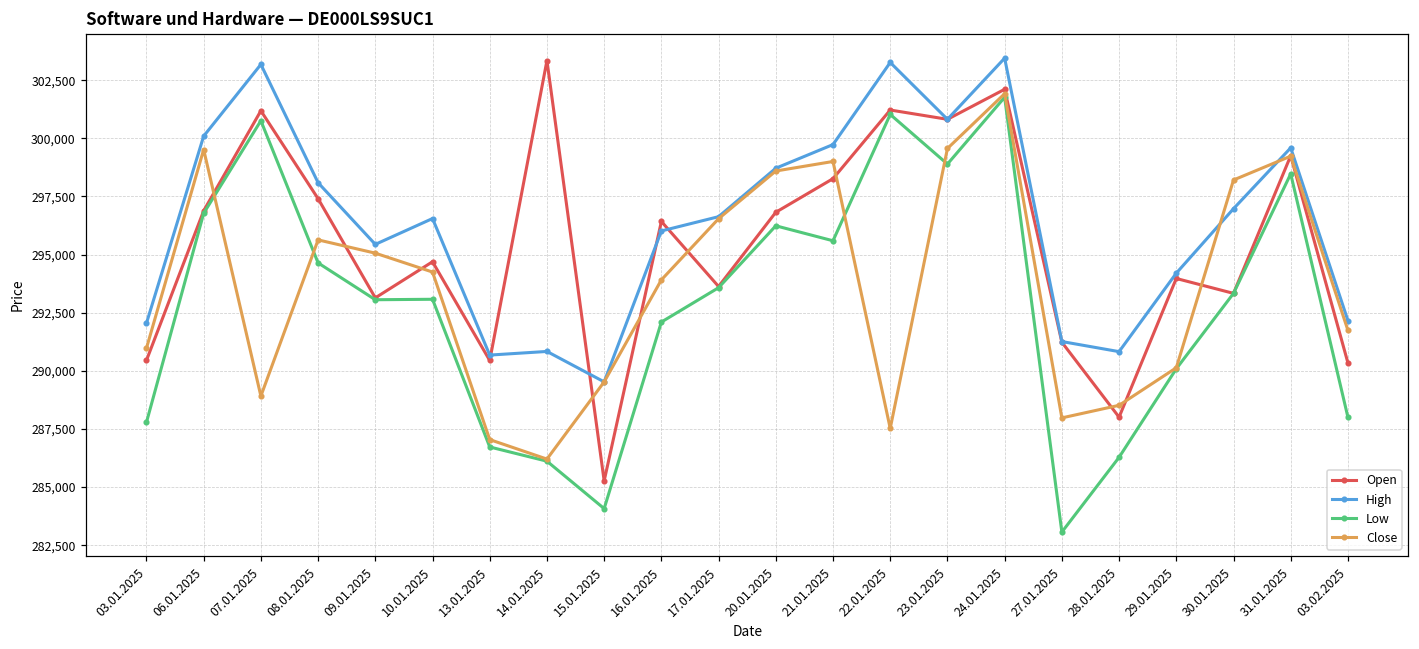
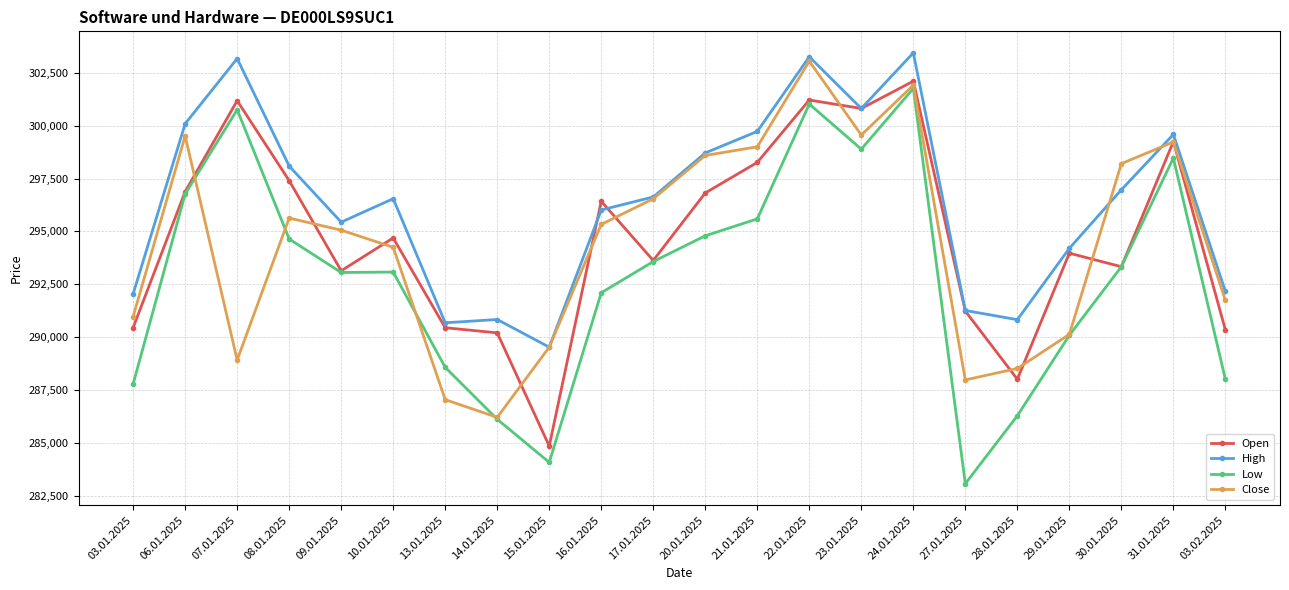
  {
    "Open": {
      "03.01.2025": "290,500",
      "07.01.2025": "301,200",
      "08.01.2025": "297,400",
      "10.01.2025": "294,700",
      "13.01.2025": "290,400",
-     "14.01.2025": "303,300",
-     "15.01.2025": "285,300",
+     "14.01.2025": "290,200",
+     "15.01.2025": "284,800",
      "16.01.2025": "296,400",
      "20.01.2025": "296,800",
      "21.01.2025": "298,300",
      "22.01.2025": "301,200",
      "24.01.2025": "302,100",
      "28.01.2025": "288,000",
      "29.01.2025": "294,000",
      "03.02.2025": "290,300"
    },
    "High": {
      "03.01.2025": "292,000",
      "06.01.2025": "300,100",
      "07.01.2025": "303,200",
      "08.01.2025": "298,100",
      "09.01.2025": "295,400",
      "10.01.2025": "296,600",
      "13.01.2025": "290,700",
      "14.01.2025": "290,800",
      "16.01.2025": "296,000",
      "20.01.2025": "298,700",
      "21.01.2025": "299,700",
      "22.01.2025": "303,300",
      "24.01.2025": "303,400",
      "28.01.2025": "290,800",
      "29.01.2025": "294,200",
      "30.01.2025": "297,000",
      "31.01.2025": "299,600",
      "03.02.2025": "292,200"
    },
    "Low": {
      "03.01.2025": "287,800",
      "07.01.2025": "300,800",
      "08.01.2025": "294,600",
      "10.01.2025": "293,100",
-     "13.01.2025": "286,700",
+     "13.01.2025": "288,600",
      "15.01.2025": "284,100",
      "16.01.2025": "292,100",
-     "20.01.2025": "296,200",
+     "20.01.2025": "294,800",
      "21.01.2025": "295,600",
      "22.01.2025": "301,000",
      "23.01.2025": "298,900",
      "24.01.2025": "301,800",
      "27.01.2025": "283,100",
      "28.01.2025": "286,300",
      "31.01.2025": "298,500",
      "03.02.2025": "288,000"
    },
    "Close": {
      "03.01.2025": "291,000",
      "06.01.2025": "299,500",
      "07.01.2025": "288,900",
      "08.01.2025": "295,600",
      "09.01.2025": "295,100",
      "10.01.2025": "294,200",
      "13.01.2025": "287,000",
-     "16.01.2025": "293,900",
+     "16.01.2025": "295,300",
      "20.01.2025": "298,600",
      "21.01.2025": "299,000",
-     "22.01.2025": "287,500",
+     "22.01.2025": "303,100",
      "23.01.2025": "299,600",
      "24.01.2025": "301,900",
      "27.01.2025": "288,000",
      "28.01.2025": "288,500",
      "30.01.2025": "298,200",
      "03.02.2025": "291,700"
    }
  }
